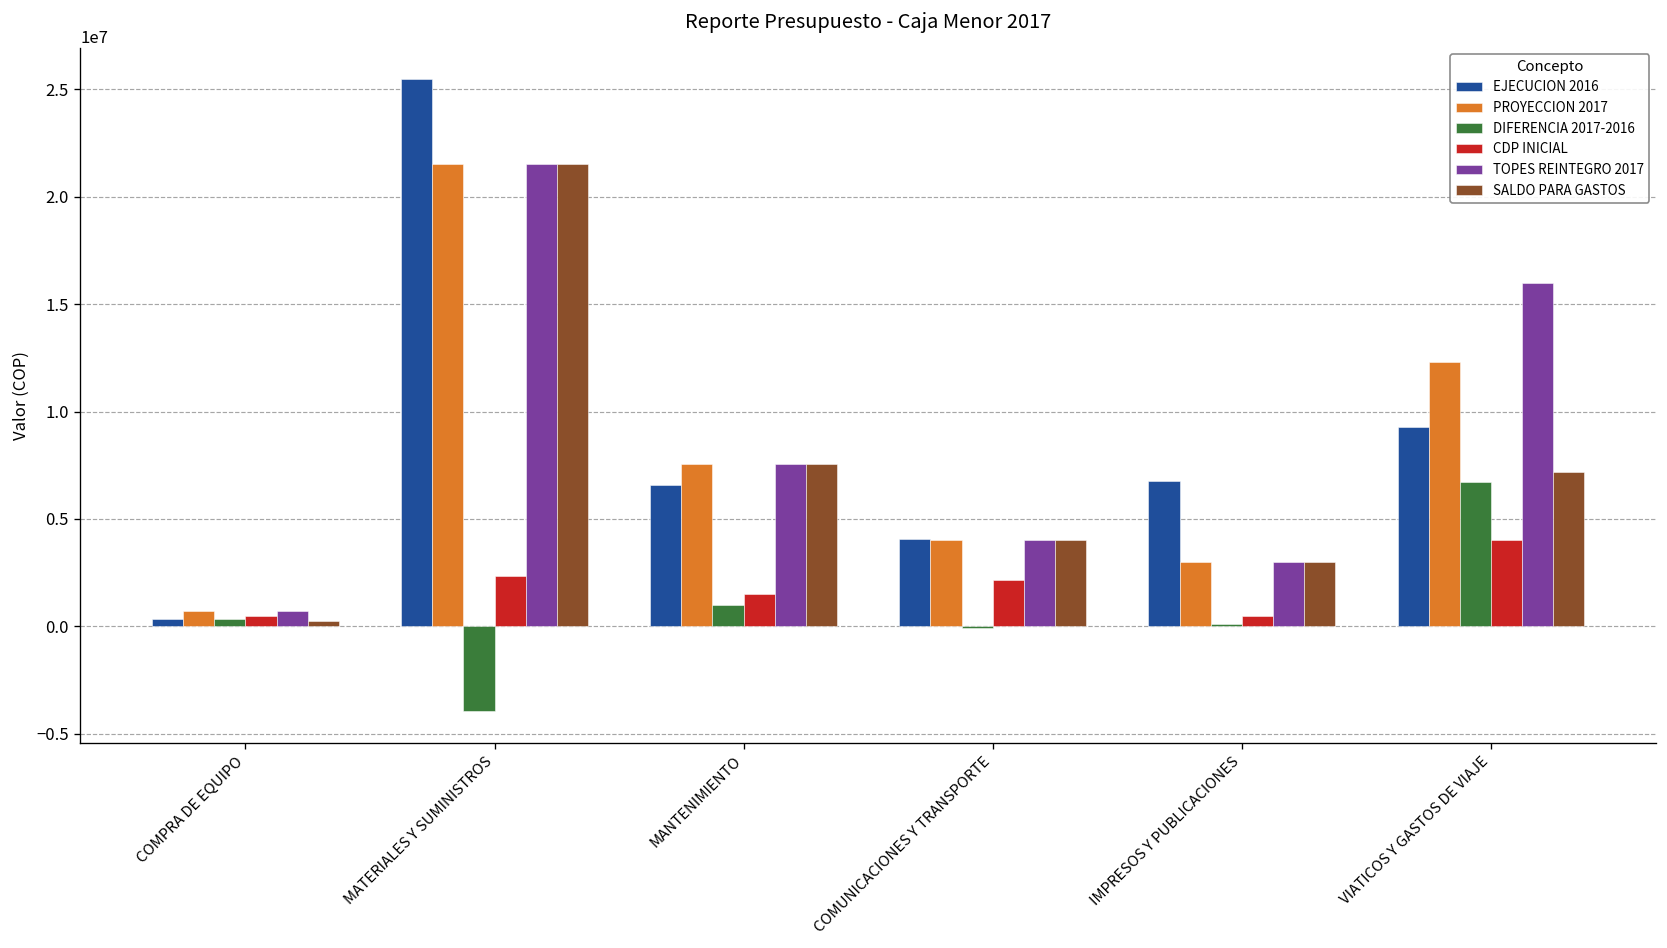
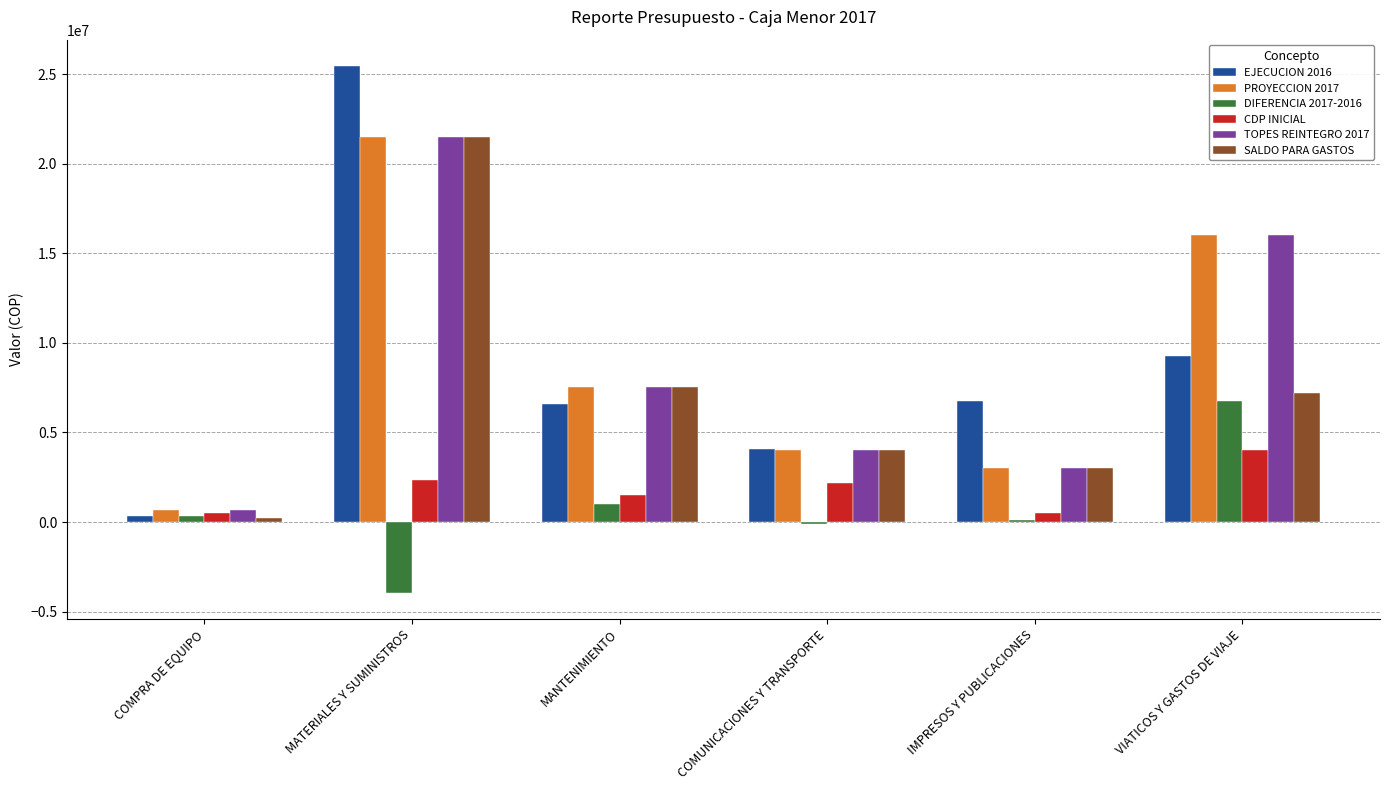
  {
    "EJECUCION 2016": {
      "COMPRA DE EQUIPO": 400000,
      "MATERIALES Y SUMINISTROS": 25500000,
      "MANTENIMIENTO": 6600000,
      "COMUNICACIONES Y TRANSPORTE": 4100000,
      "IMPRESOS Y PUBLICACIONES": 6800000,
      "VIATICOS Y GASTOS DE VIAJE": 9300000
    },
    "PROYECCION 2017": {
      "COMPRA DE EQUIPO": 700000,
      "MATERIALES Y SUMINISTROS": 21500000,
      "MANTENIMIENTO": 7600000,
      "COMUNICACIONES Y TRANSPORTE": 4000000,
      "IMPRESOS Y PUBLICACIONES": 3000000,
-     "VIATICOS Y GASTOS DE VIAJE": 12300000
+     "VIATICOS Y GASTOS DE VIAJE": 16000000
    },
    "DIFERENCIA 2017-2016": {
      "COMPRA DE EQUIPO": 300000,
      "MATERIALES Y SUMINISTROS": -3900000,
      "MANTENIMIENTO": 1000000,
      "VIATICOS Y GASTOS DE VIAJE": 6700000
    },
    "CDP INICIAL": {
      "COMPRA DE EQUIPO": 500000,
      "MATERIALES Y SUMINISTROS": 2300000,
      "MANTENIMIENTO": 1500000,
      "COMUNICACIONES Y TRANSPORTE": 2200000,
      "IMPRESOS Y PUBLICACIONES": 500000,
      "VIATICOS Y GASTOS DE VIAJE": 4000000
    },
    "TOPES REINTEGRO 2017": {
      "COMPRA DE EQUIPO": 700000,
      "MATERIALES Y SUMINISTROS": 21500000,
      "MANTENIMIENTO": 7600000,
      "COMUNICACIONES Y TRANSPORTE": 4000000,
      "IMPRESOS Y PUBLICACIONES": 3000000,
      "VIATICOS Y GASTOS DE VIAJE": 16000000
    },
    "SALDO PARA GASTOS": {
      "COMPRA DE EQUIPO": 200000,
      "MATERIALES Y SUMINISTROS": 21500000,
      "MANTENIMIENTO": 7600000,
      "COMUNICACIONES Y TRANSPORTE": 4000000,
      "IMPRESOS Y PUBLICACIONES": 3000000,
      "VIATICOS Y GASTOS DE VIAJE": 7200000
    }
  }
